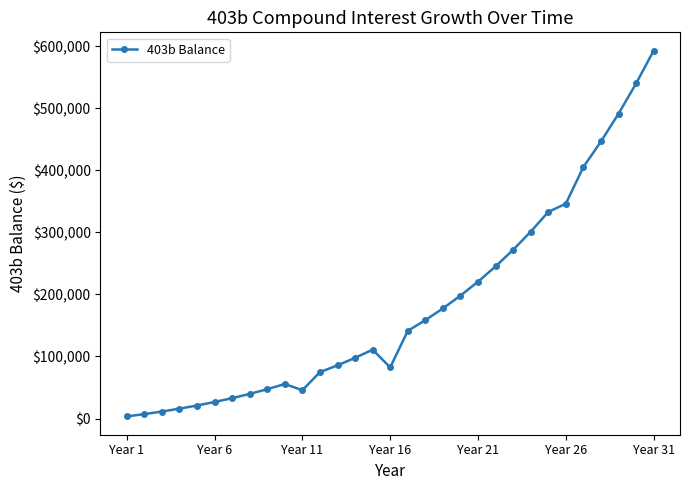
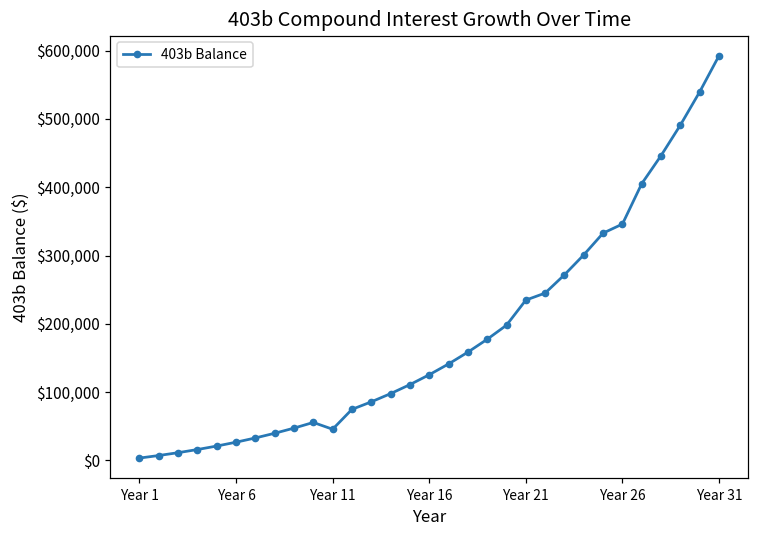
  {
    "Year 1": "$0",
    "Year 6": "$30,000",
    "Year 11": "$50,000",
-   "Year 16": "$80,000",
-   "Year 21": "$220,000",
+   "Year 16": "$130,000",
+   "Year 21": "$230,000",
    "Year 26": "$350,000",
    "Year 31": "$590,000"
  }
